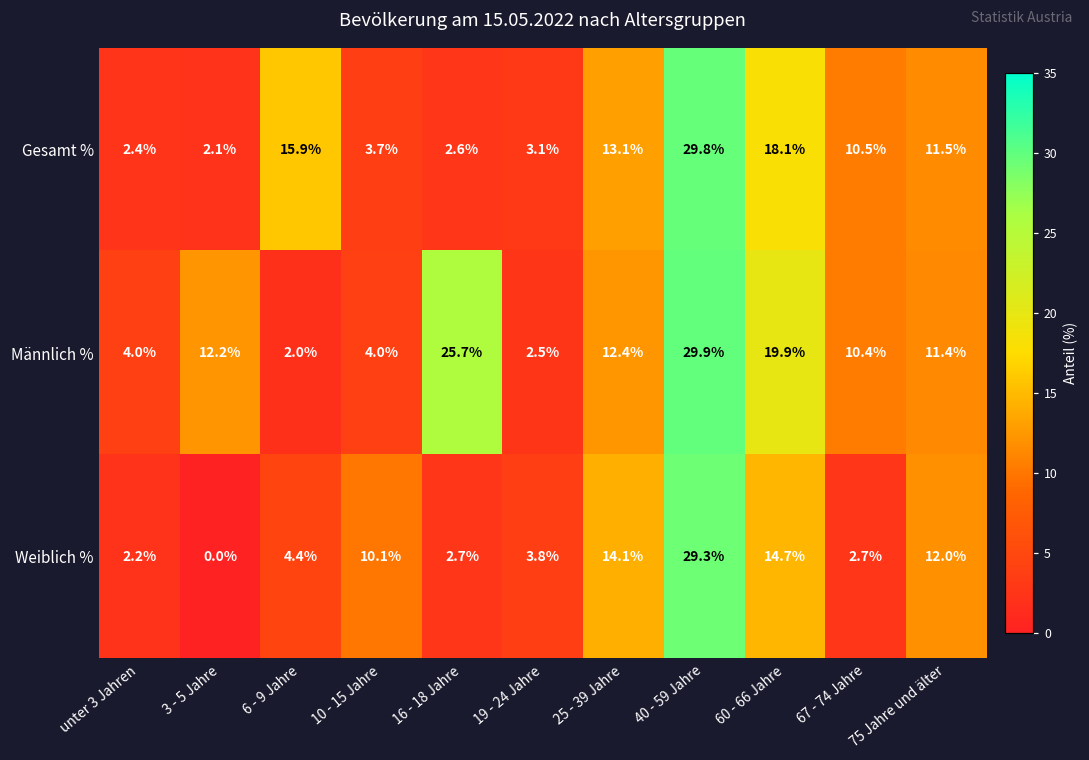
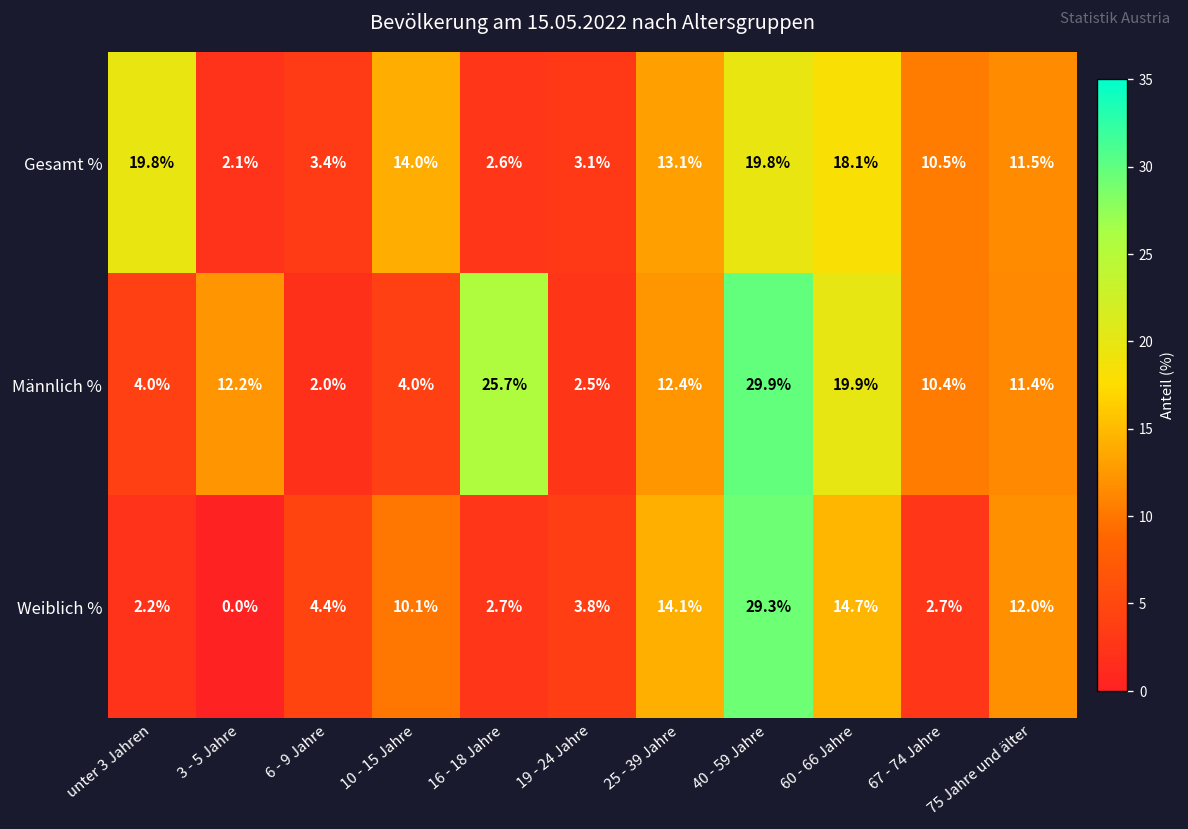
  {
    "Gesamt %": {
-     "unter 3 Jahren": "2.4%",
+     "unter 3 Jahren": "19.8%",
      "3 - 5 Jahre": "2.1%",
-     "6 - 9 Jahre": "15.9%",
-     "10 - 15 Jahre": "3.7%",
+     "6 - 9 Jahre": "3.4%",
+     "10 - 15 Jahre": "14.0%",
      "16 - 18 Jahre": "2.6%",
      "19 - 24 Jahre": "3.1%",
      "25 - 39 Jahre": "13.1%",
-     "40 - 59 Jahre": "29.8%",
+     "40 - 59 Jahre": "19.8%",
      "60 - 66 Jahre": "18.1%",
      "67 - 74 Jahre": "10.5%",
      "75 Jahre und älter": "11.5%"
    },
    "Männlich %": {
      "unter 3 Jahren": "4.0%",
      "3 - 5 Jahre": "12.2%",
      "6 - 9 Jahre": "2.0%",
      "10 - 15 Jahre": "4.0%",
      "16 - 18 Jahre": "25.7%",
      "19 - 24 Jahre": "2.5%",
      "25 - 39 Jahre": "12.4%",
      "40 - 59 Jahre": "29.9%",
      "60 - 66 Jahre": "19.9%",
      "67 - 74 Jahre": "10.4%",
      "75 Jahre und älter": "11.4%"
    },
    "Weiblich %": {
      "unter 3 Jahren": "2.2%",
      "3 - 5 Jahre": "0.0%",
      "6 - 9 Jahre": "4.4%",
      "10 - 15 Jahre": "10.1%",
      "16 - 18 Jahre": "2.7%",
      "19 - 24 Jahre": "3.8%",
      "25 - 39 Jahre": "14.1%",
      "40 - 59 Jahre": "29.3%",
      "60 - 66 Jahre": "14.7%",
      "67 - 74 Jahre": "2.7%",
      "75 Jahre und älter": "12.0%"
    }
  }
